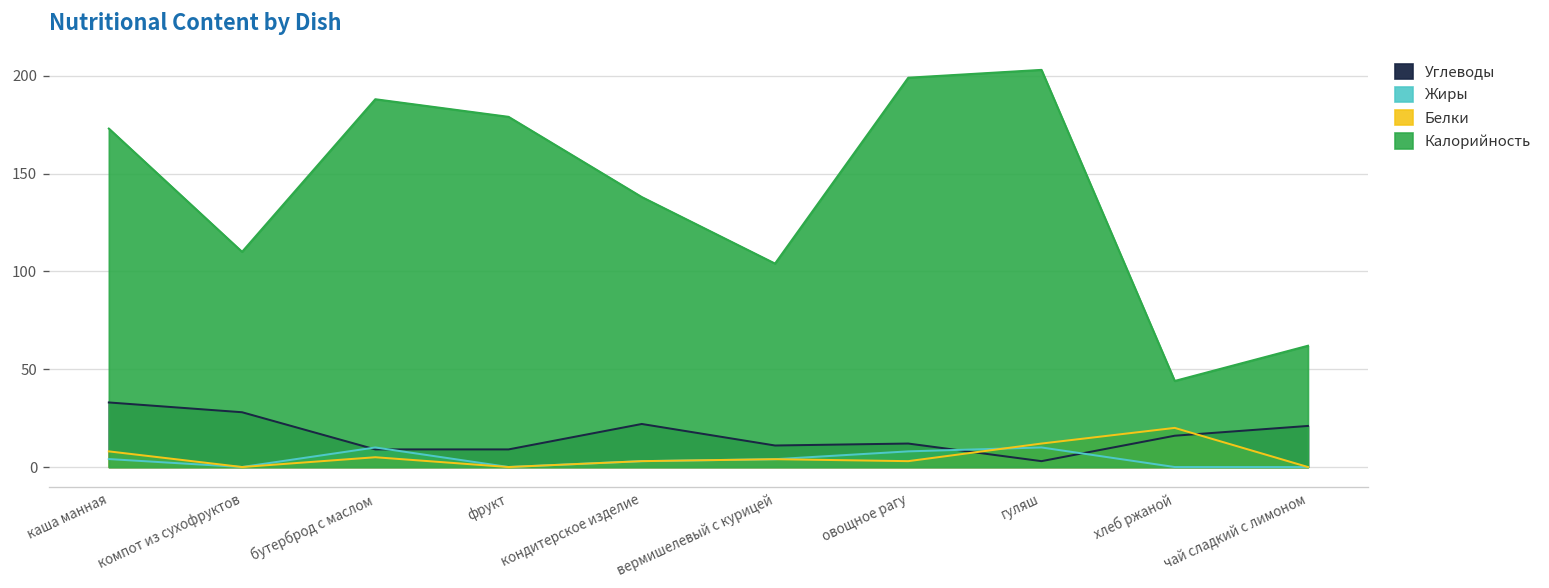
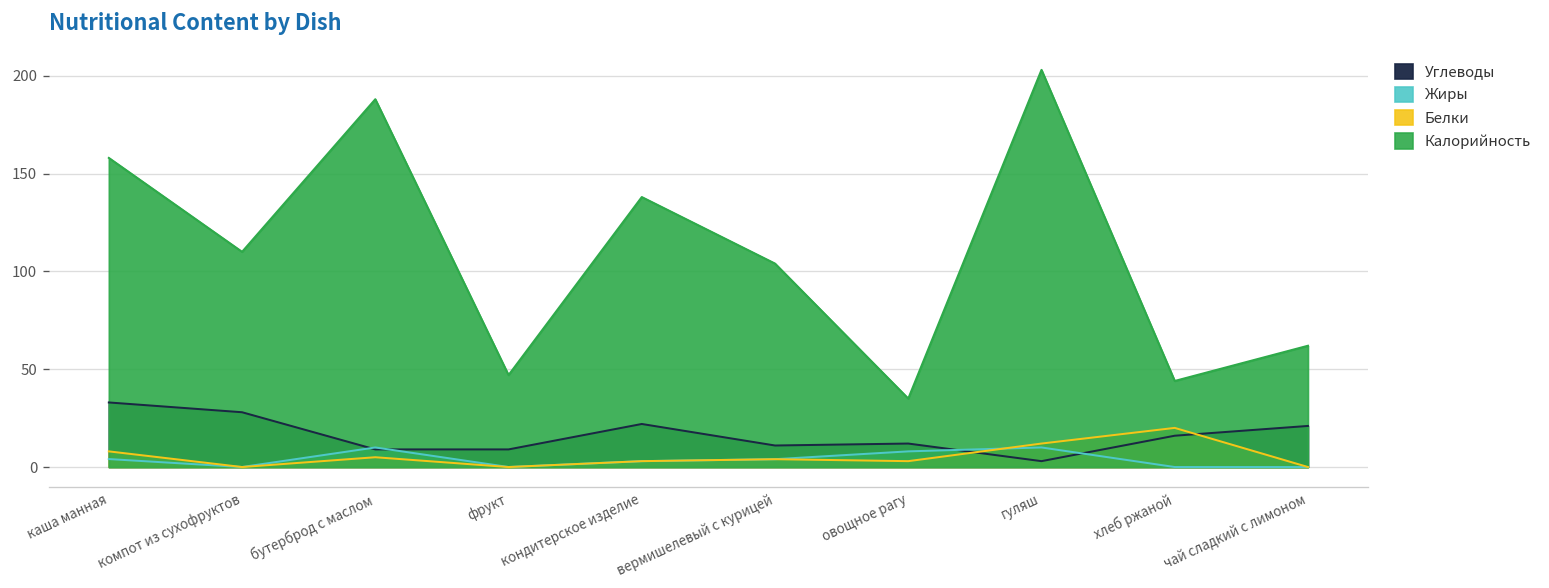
  {
    "Углеводы": {
      "каша манная": 33,
      "компот из сухофруктов": 28,
      "фрукт": 9,
      "кондитерское изделие": 22,
      "вермишелевый с курицей": 11,
      "овощное рагу": 12,
      "гуляш": 3,
      "хлеб ржаной": 16,
      "чай сладкий с лимоном": 21
    },
    "Жиры": {
      "каша манная": 4,
      "овощное рагу": 8,
      "гуляш": 10,
      "хлеб ржаной": 0
    },
    "Белки": {
      "каша манная": 8,
      "бутерброд с маслом": 5,
      "овощное рагу": 3,
      "гуляш": 12,
      "хлеб ржаной": 20
    },
    "Калорийность": {
-     "каша манная": 173,
+     "каша манная": 158,
      "компот из сухофруктов": 110,
      "бутерброд с маслом": 188,
-     "фрукт": 179,
+     "фрукт": 47,
      "кондитерское изделие": 138,
      "вермишелевый с курицей": 104,
-     "овощное рагу": 199,
+     "овощное рагу": 35,
      "гуляш": 203,
      "хлеб ржаной": 44,
      "чай сладкий с лимоном": 62
    }
  }
